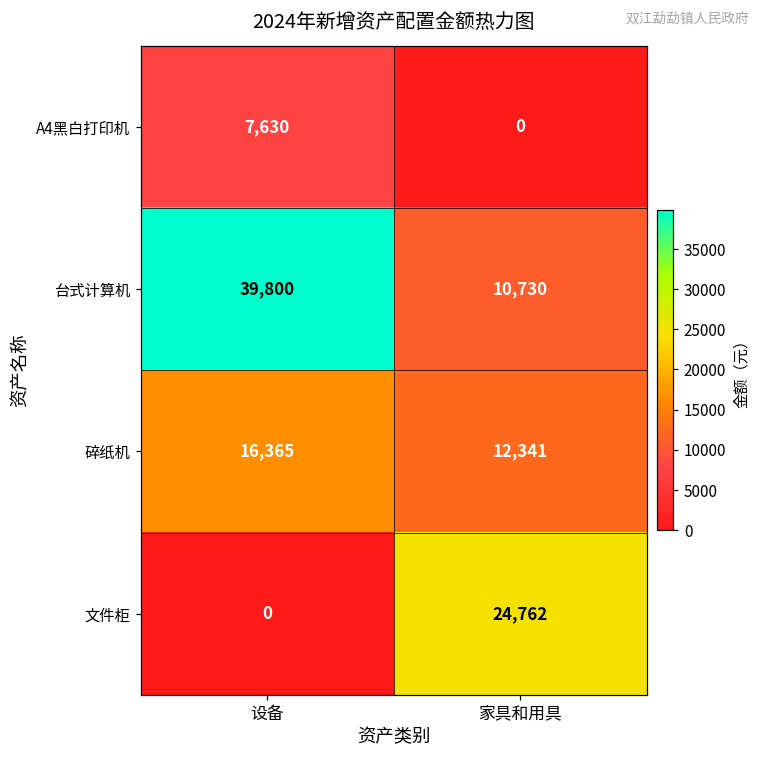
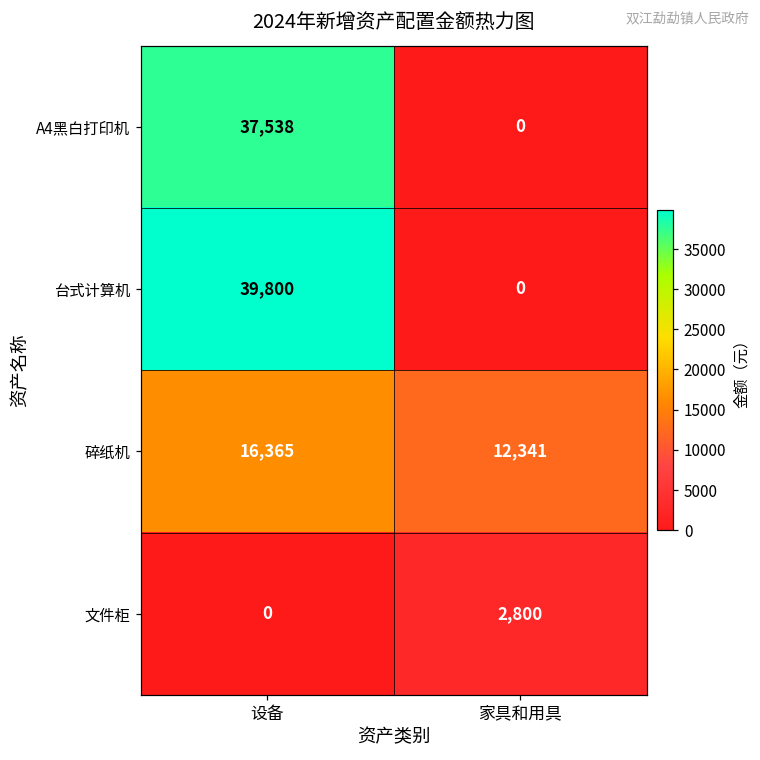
  {
    "A4黑白打印机": {
-     "设备": "7,630",
+     "设备": "37,538",
      "家具和用具": "0"
    },
    "台式计算机": {
      "设备": "39,800",
-     "家具和用具": "10,730"
+     "家具和用具": "0"
    },
    "碎纸机": {
      "设备": "16,365",
      "家具和用具": "12,341"
    },
    "文件柜": {
      "设备": "0",
-     "家具和用具": "24,762"
+     "家具和用具": "2,800"
    }
  }
